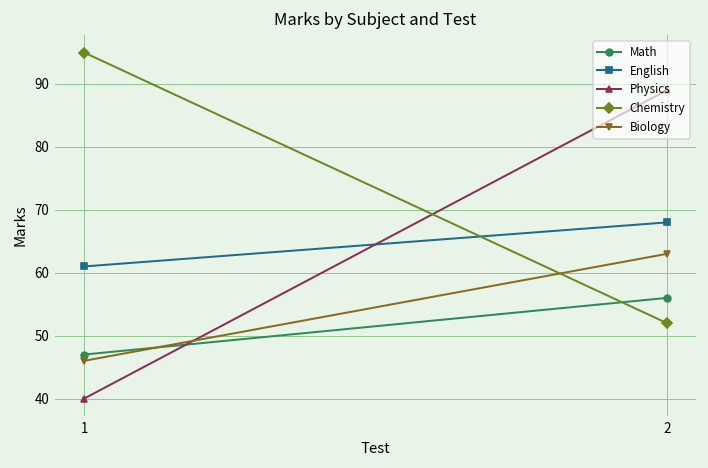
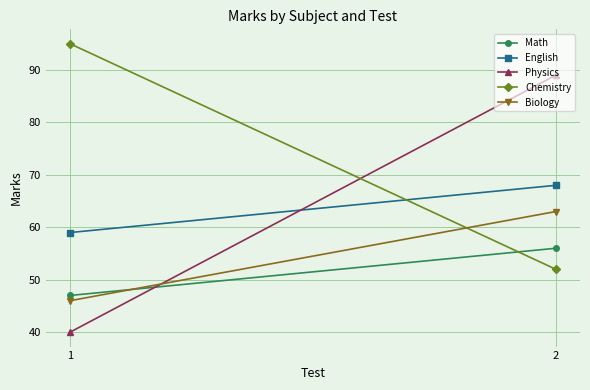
  {
    "Math": {
      "1": 47,
      "2": 56
    },
    "English": {
-     "1": 61,
+     "1": 59,
      "2": 68
    },
    "Physics": {
      "1": 40
    }
  }
